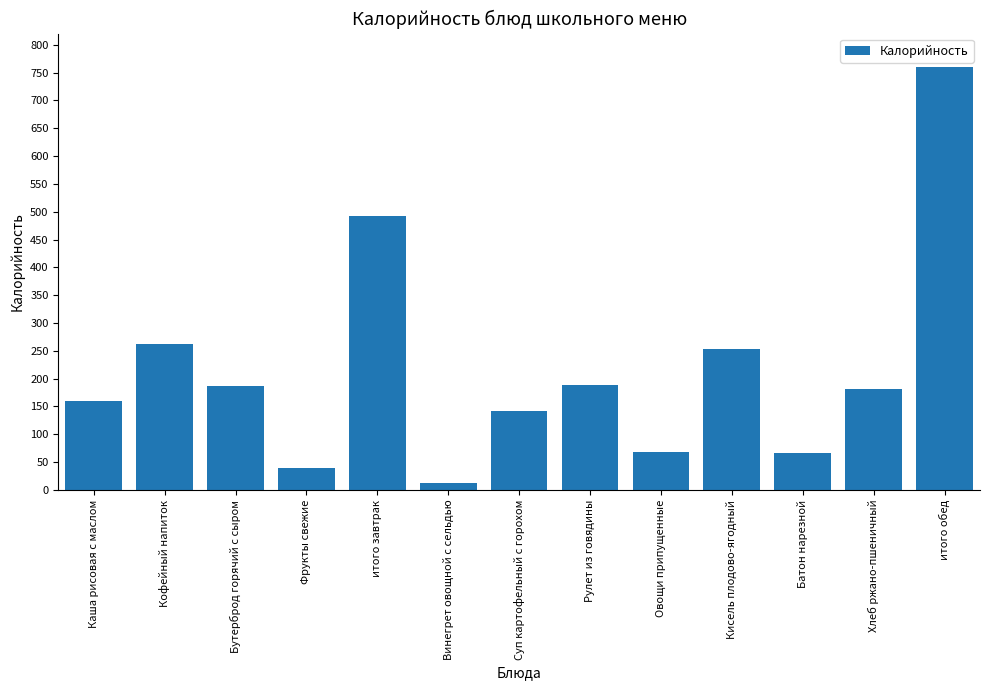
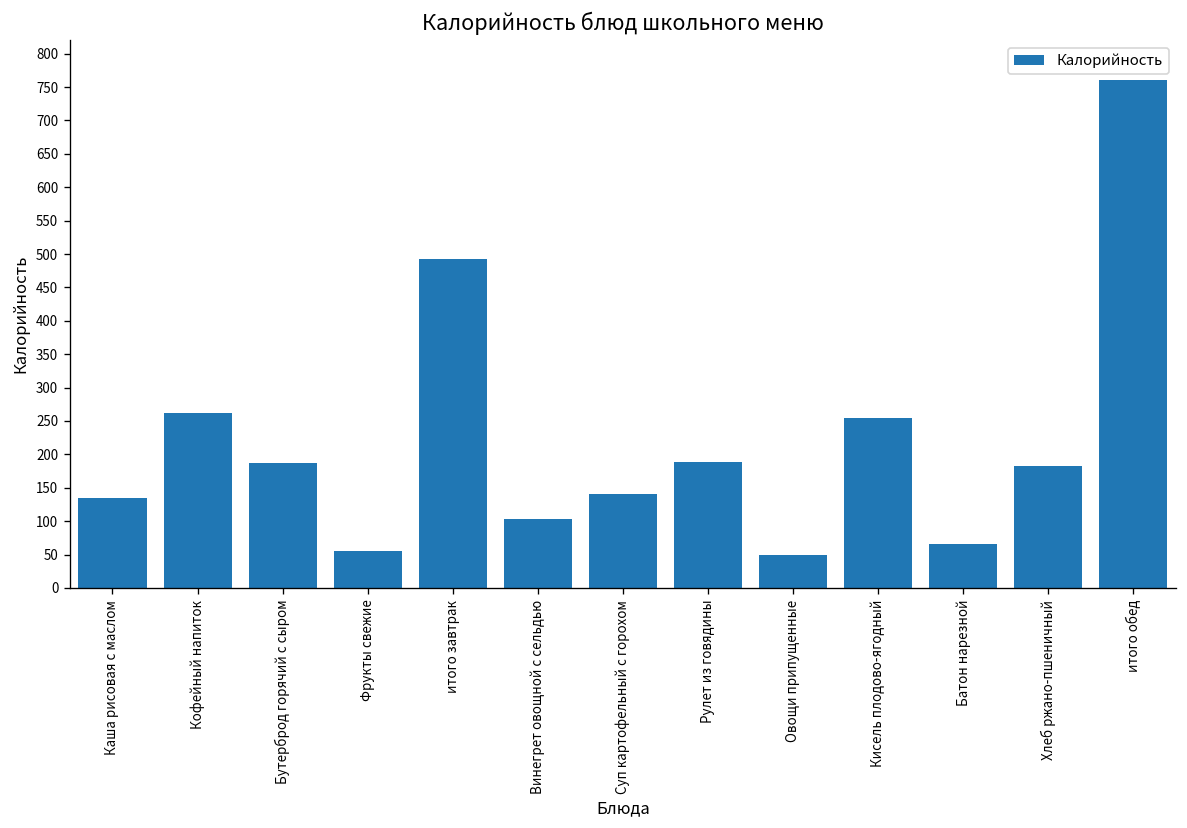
  {
-   "Каша рисовая с маслом": 160,
+   "Каша рисовая с маслом": 140,
    "Кофейный напиток": 260,
    "Бутерброд горячий с сыром": 190,
-   "Фрукты свежие": 40,
+   "Фрукты свежие": 60,
    "итого завтрак": 490,
-   "Винегрет овощной с сельдью": 10,
+   "Винегрет овощной с сельдью": 100,
    "Суп картофельный с горохом": 140,
    "Рулет из говядины": 190,
-   "Овощи припущенные": 70,
+   "Овощи припущенные": 50,
    "Кисель плодово-ягодный": 250,
    "Батон нарезной": 70,
    "Хлеб ржано-пшеничный": 180,
    "итого обед": 760
  }
